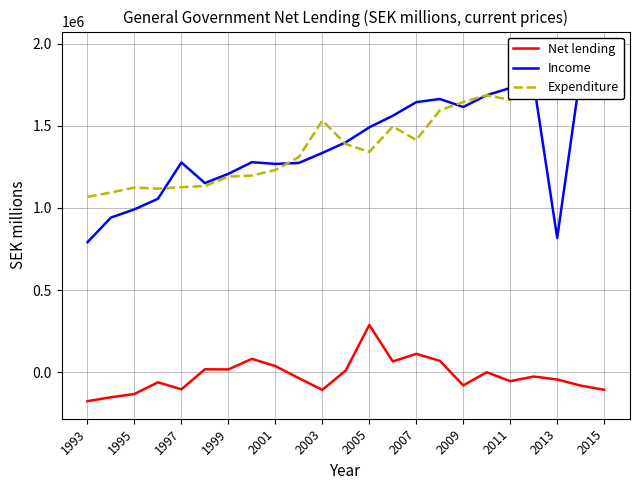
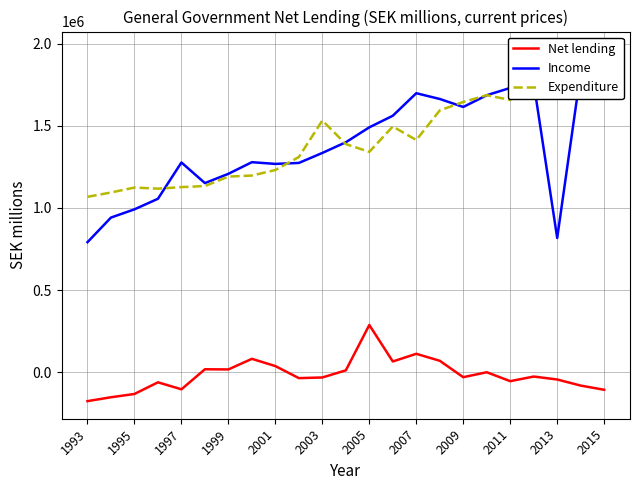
  {
    "Net lending": {
      "1993": -180000,
      "1995": -130000,
      "1997": -100000,
      "1999": 20000,
      "2001": 40000,
-     "2003": -110000,
+     "2003": -30000,
      "2005": 290000,
      "2007": 110000,
-     "2009": -80000,
+     "2009": -30000,
      "2011": -50000,
      "2013": -40000,
      "2015": -110000
    },
    "Income": {
      "1993": 790000,
      "1995": 990000,
      "1997": 1280000,
      "1999": 1210000,
      "2001": 1270000,
      "2003": 1330000,
      "2005": 1490000,
-     "2007": 1640000,
+     "2007": 1700000,
      "2009": 1610000,
      "2013": 820000
    },
    "Expenditure": {
      "1993": 1070000,
      "1995": 1120000,
      "1997": 1130000,
      "1999": 1190000,
      "2001": 1230000,
      "2003": 1530000,
      "2005": 1340000,
      "2007": 1410000,
      "2009": 1650000,
      "2011": 1660000
    }
  }
